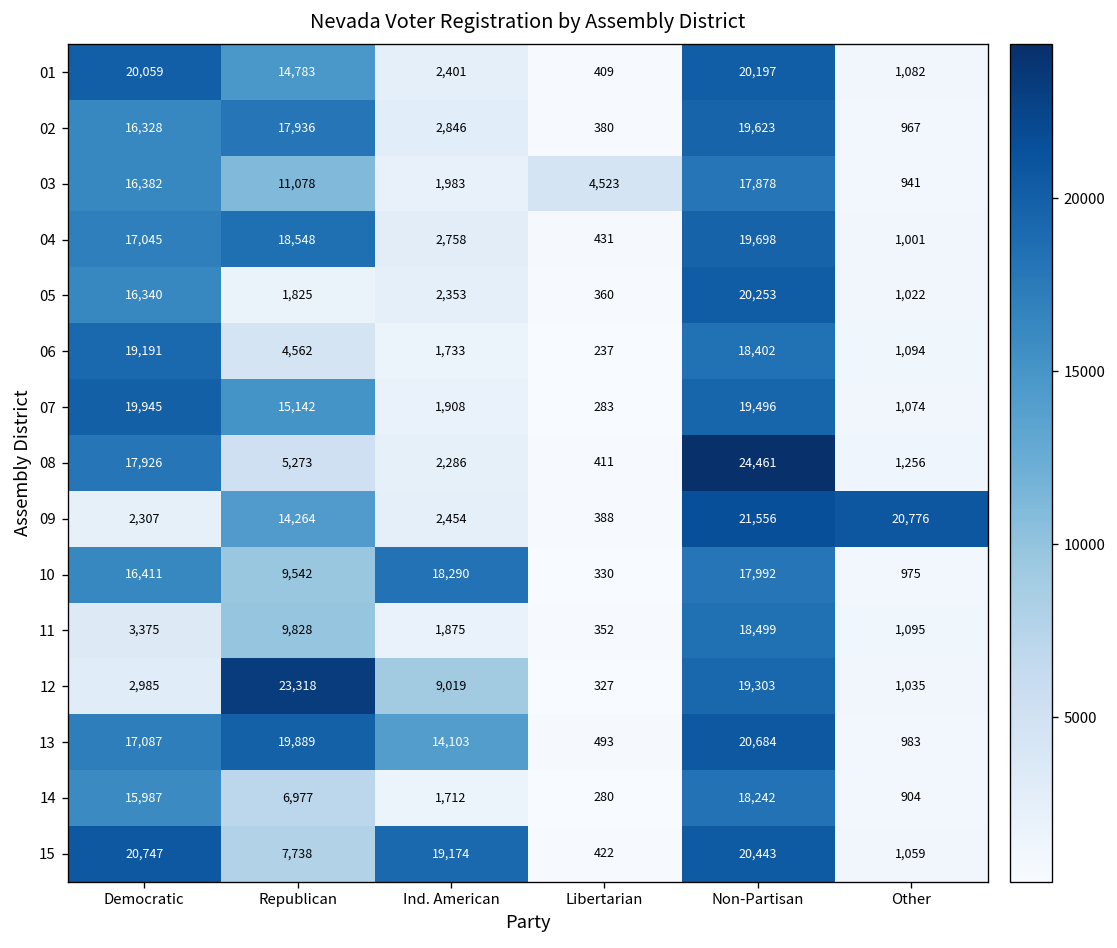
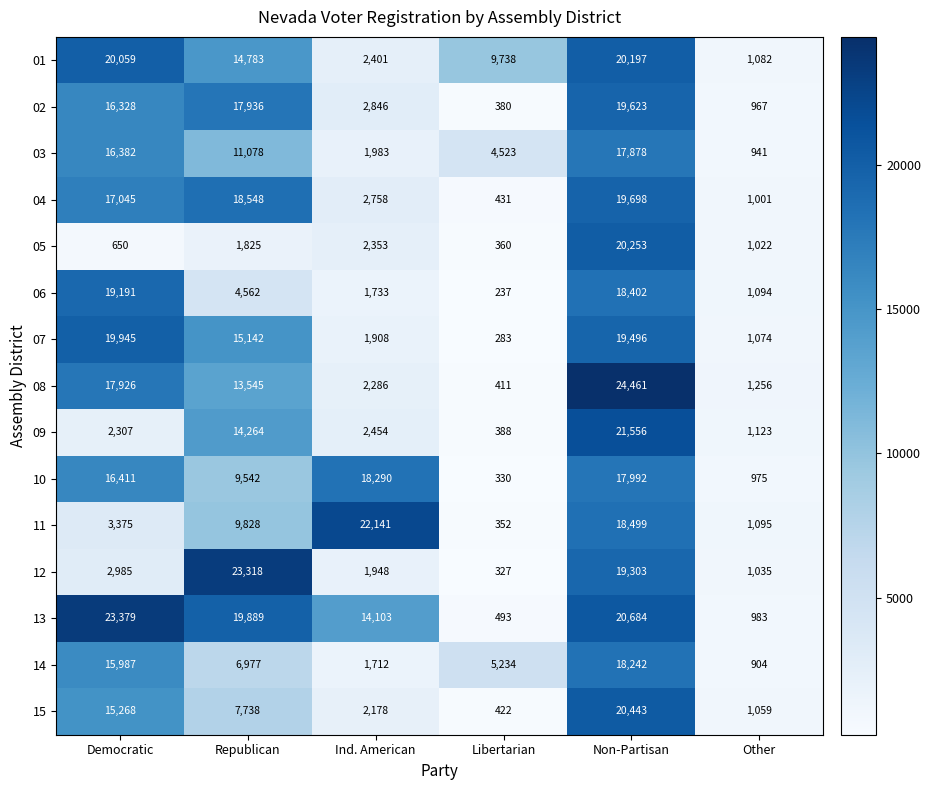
  {
    "01": {
      "Democratic": "20,059",
      "Republican": "14,783",
      "Ind. American": "2,401",
-     "Libertarian": "409",
+     "Libertarian": "9,738",
      "Non-Partisan": "20,197",
      "Other": "1,082"
    },
    "02": {
      "Democratic": "16,328",
      "Republican": "17,936",
      "Ind. American": "2,846",
      "Libertarian": "380",
      "Non-Partisan": "19,623",
      "Other": "967"
    },
    "03": {
      "Democratic": "16,382",
      "Republican": "11,078",
      "Ind. American": "1,983",
      "Libertarian": "4,523",
      "Non-Partisan": "17,878",
      "Other": "941"
    },
    "04": {
      "Democratic": "17,045",
      "Republican": "18,548",
      "Ind. American": "2,758",
      "Libertarian": "431",
      "Non-Partisan": "19,698",
      "Other": "1,001"
    },
    "05": {
-     "Democratic": "16,340",
+     "Democratic": "650",
      "Republican": "1,825",
      "Ind. American": "2,353",
      "Libertarian": "360",
      "Non-Partisan": "20,253",
      "Other": "1,022"
    },
    "06": {
      "Democratic": "19,191",
      "Republican": "4,562",
      "Ind. American": "1,733",
      "Libertarian": "237",
      "Non-Partisan": "18,402",
      "Other": "1,094"
    },
    "07": {
      "Democratic": "19,945",
      "Republican": "15,142",
      "Ind. American": "1,908",
      "Libertarian": "283",
      "Non-Partisan": "19,496",
      "Other": "1,074"
    },
    "08": {
      "Democratic": "17,926",
-     "Republican": "5,273",
+     "Republican": "13,545",
      "Ind. American": "2,286",
      "Libertarian": "411",
      "Non-Partisan": "24,461",
      "Other": "1,256"
    },
    "09": {
      "Democratic": "2,307",
      "Republican": "14,264",
      "Ind. American": "2,454",
      "Libertarian": "388",
      "Non-Partisan": "21,556",
-     "Other": "20,776"
+     "Other": "1,123"
    },
    "10": {
      "Democratic": "16,411",
      "Republican": "9,542",
      "Ind. American": "18,290",
      "Libertarian": "330",
      "Non-Partisan": "17,992",
      "Other": "975"
    },
    "11": {
      "Democratic": "3,375",
      "Republican": "9,828",
-     "Ind. American": "1,875",
+     "Ind. American": "22,141",
      "Libertarian": "352",
      "Non-Partisan": "18,499",
      "Other": "1,095"
    },
    "12": {
      "Democratic": "2,985",
      "Republican": "23,318",
-     "Ind. American": "9,019",
+     "Ind. American": "1,948",
      "Libertarian": "327",
      "Non-Partisan": "19,303",
      "Other": "1,035"
    },
    "13": {
-     "Democratic": "17,087",
+     "Democratic": "23,379",
      "Republican": "19,889",
      "Ind. American": "14,103",
      "Libertarian": "493",
      "Non-Partisan": "20,684",
      "Other": "983"
    },
    "14": {
      "Democratic": "15,987",
      "Republican": "6,977",
      "Ind. American": "1,712",
-     "Libertarian": "280",
+     "Libertarian": "5,234",
      "Non-Partisan": "18,242",
      "Other": "904"
    },
    "15": {
-     "Democratic": "20,747",
+     "Democratic": "15,268",
      "Republican": "7,738",
-     "Ind. American": "19,174",
+     "Ind. American": "2,178",
      "Libertarian": "422",
      "Non-Partisan": "20,443",
      "Other": "1,059"
    }
  }
